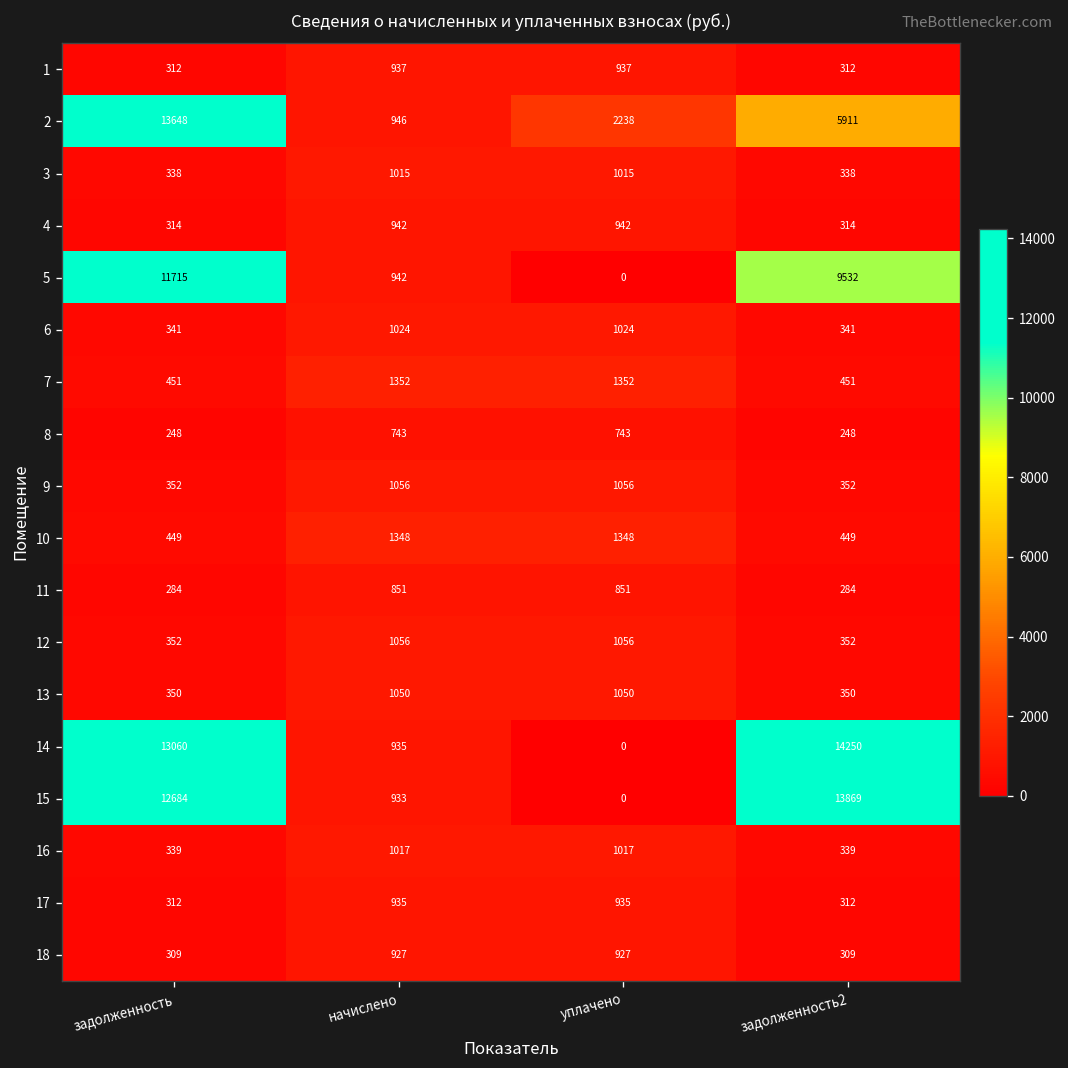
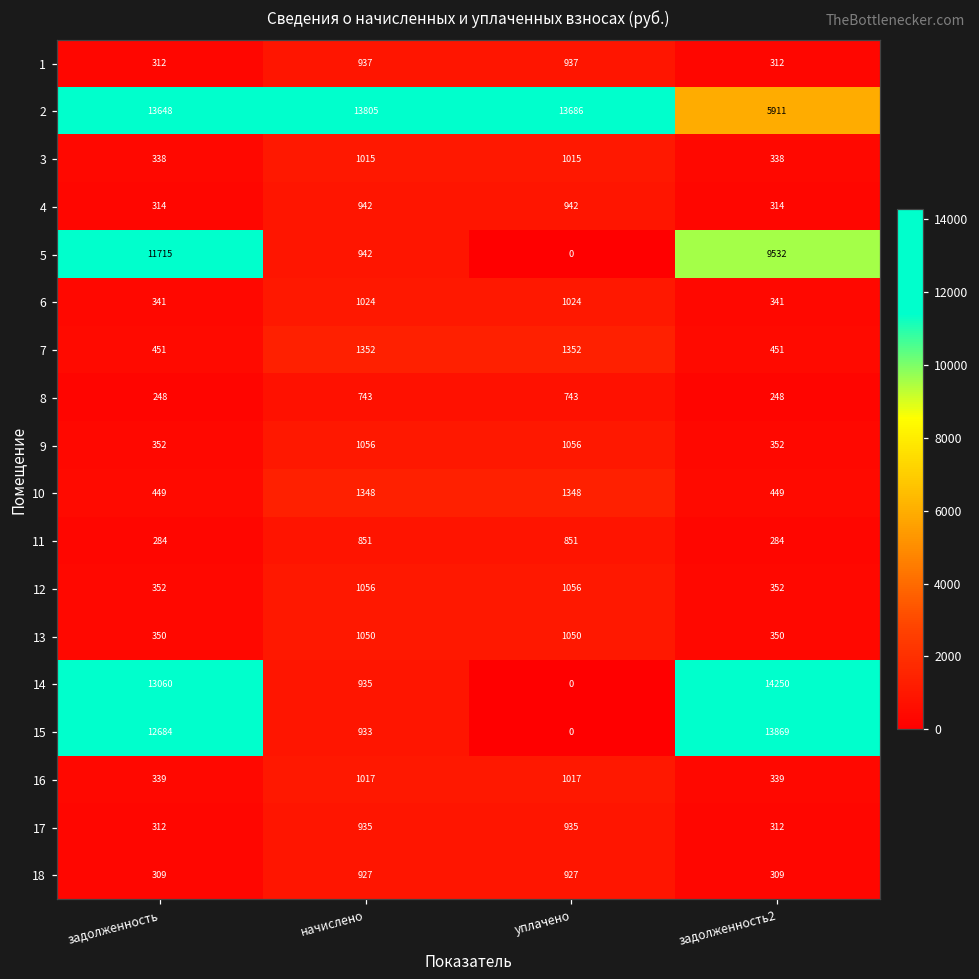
  {
    "1": {
      "задолженность": 312,
      "начислено": 937,
      "уплачено": 937,
      "задолженность2": 312
    },
    "2": {
      "задолженность": 13648,
-     "начислено": 946,
-     "уплачено": 2238,
+     "начислено": 13805,
+     "уплачено": 13686,
      "задолженность2": 5911
    },
    "3": {
      "задолженность": 338,
      "начислено": 1015,
      "уплачено": 1015,
      "задолженность2": 338
    },
    "4": {
      "задолженность": 314,
      "начислено": 942,
      "уплачено": 942,
      "задолженность2": 314
    },
    "5": {
      "задолженность": 11715,
      "начислено": 942,
      "уплачено": 0,
      "задолженность2": 9532
    },
    "6": {
      "задолженность": 341,
      "начислено": 1024,
      "уплачено": 1024,
      "задолженность2": 341
    },
    "7": {
      "задолженность": 451,
      "начислено": 1352,
      "уплачено": 1352,
      "задолженность2": 451
    },
    "8": {
      "задолженность": 248,
      "начислено": 743,
      "уплачено": 743,
      "задолженность2": 248
    },
    "9": {
      "задолженность": 352,
      "начислено": 1056,
      "уплачено": 1056,
      "задолженность2": 352
    },
    "10": {
      "задолженность": 449,
      "начислено": 1348,
      "уплачено": 1348,
      "задолженность2": 449
    },
    "11": {
      "задолженность": 284,
      "начислено": 851,
      "уплачено": 851,
      "задолженность2": 284
    },
    "12": {
      "задолженность": 352,
      "начислено": 1056,
      "уплачено": 1056,
      "задолженность2": 352
    },
    "13": {
      "задолженность": 350,
      "начислено": 1050,
      "уплачено": 1050,
      "задолженность2": 350
    },
    "14": {
      "задолженность": 13060,
      "начислено": 935,
      "уплачено": 0,
      "задолженность2": 14250
    },
    "15": {
      "задолженность": 12684,
      "начислено": 933,
      "уплачено": 0,
      "задолженность2": 13869
    },
    "16": {
      "задолженность": 339,
      "начислено": 1017,
      "уплачено": 1017,
      "задолженность2": 339
    },
    "17": {
      "задолженность": 312,
      "начислено": 935,
      "уплачено": 935,
      "задолженность2": 312
    },
    "18": {
      "задолженность": 309,
      "начислено": 927,
      "уплачено": 927,
      "задолженность2": 309
    }
  }
